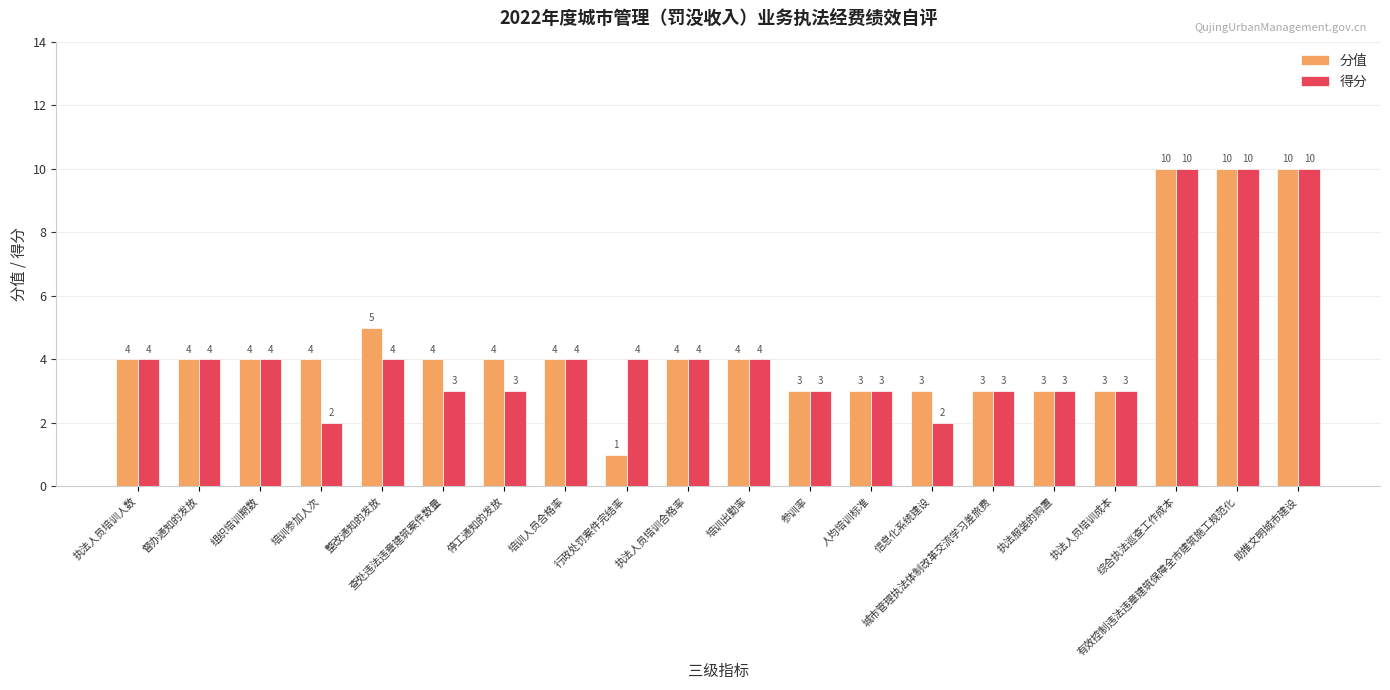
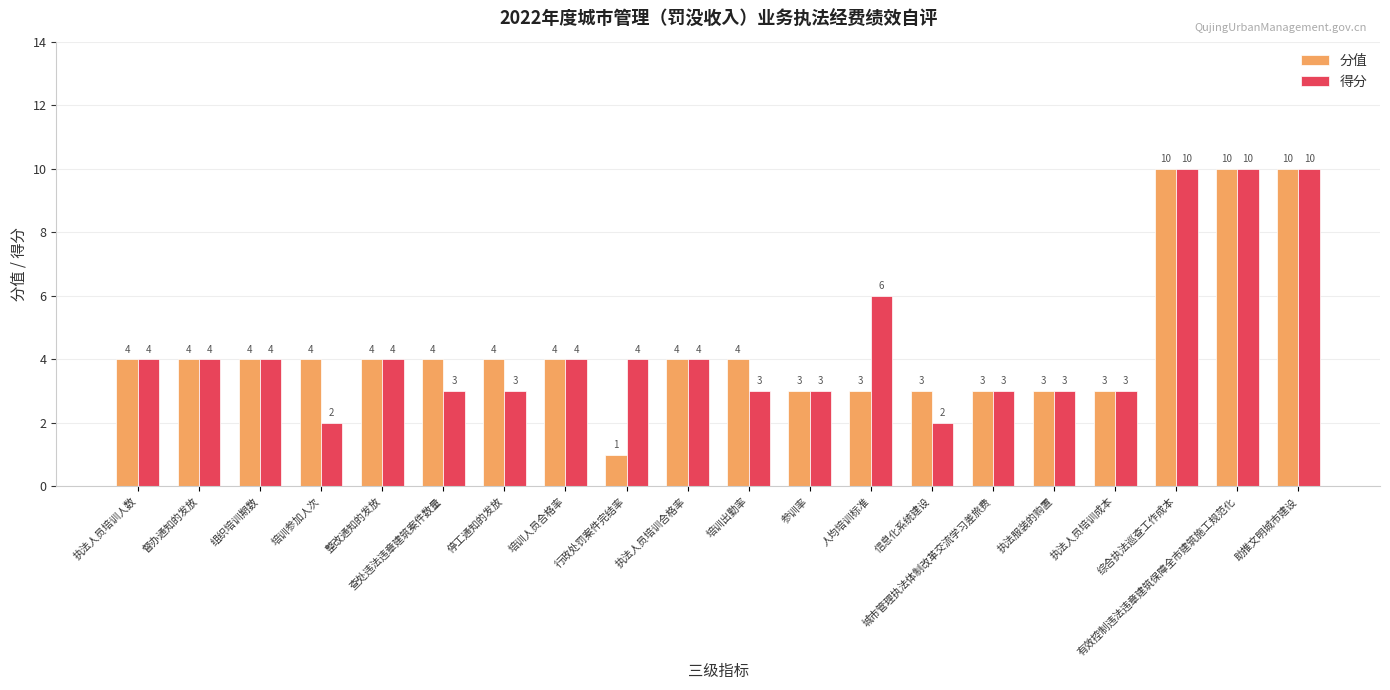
  {
    "分值": {
      "执法人员培训人数": 4,
      "督办通知的发放": 4,
      "组织培训期数": 4,
      "培训参加人次": 4,
-     "整改通知的发放": 5,
+     "整改通知的发放": 4,
      "查处违法违章建筑案件数量": 4,
      "停工通知的发放": 4,
      "培训人员合格率": 4,
      "行政处罚案件完结率": 1,
      "执法人员培训合格率": 4,
      "培训出勤率": 4,
      "参训率": 3,
      "人均培训标准": 3,
      "信息化系统建设": 3,
      "城市管理执法体制改革交流学习差旅费": 3,
      "执法服装的购置": 3,
      "执法人员培训成本": 3,
      "综合执法巡查工作成本": 10,
      "有效控制违法违章建筑保障全市建筑施工规范化": 10,
      "助推文明城市建设": 10
    },
    "得分": {
      "执法人员培训人数": 4,
      "督办通知的发放": 4,
      "组织培训期数": 4,
      "培训参加人次": 2,
      "整改通知的发放": 4,
      "查处违法违章建筑案件数量": 3,
      "停工通知的发放": 3,
      "培训人员合格率": 4,
      "行政处罚案件完结率": 4,
      "执法人员培训合格率": 4,
-     "培训出勤率": 4,
+     "培训出勤率": 3,
      "参训率": 3,
-     "人均培训标准": 3,
+     "人均培训标准": 6,
      "信息化系统建设": 2,
      "城市管理执法体制改革交流学习差旅费": 3,
      "执法服装的购置": 3,
      "执法人员培训成本": 3,
      "综合执法巡查工作成本": 10,
      "有效控制违法违章建筑保障全市建筑施工规范化": 10,
      "助推文明城市建设": 10
    }
  }
